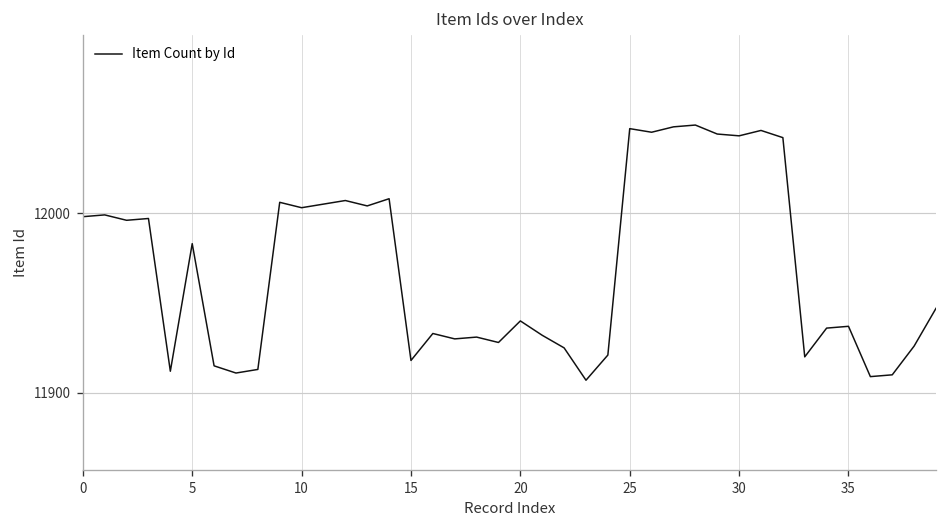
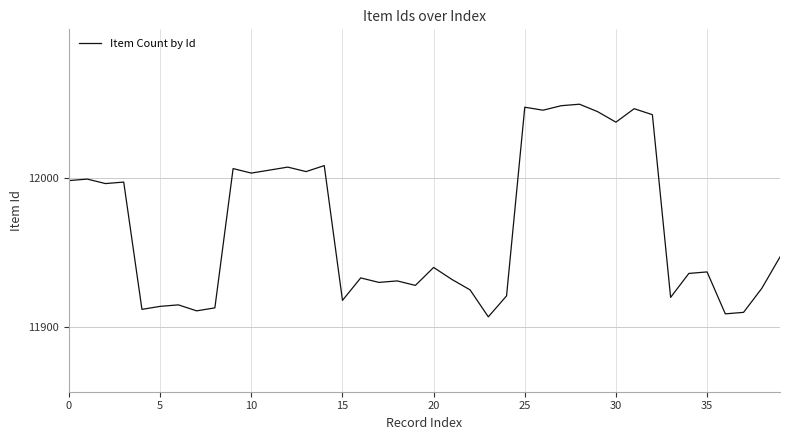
  {
    "0": 11998,
-   "5": 11983,
+   "5": 11914,
    "10": 12003,
    "15": 11918,
    "20": 11940,
    "25": 12047,
-   "30": 12043,
+   "30": 12037,
    "35": 11937
  }
